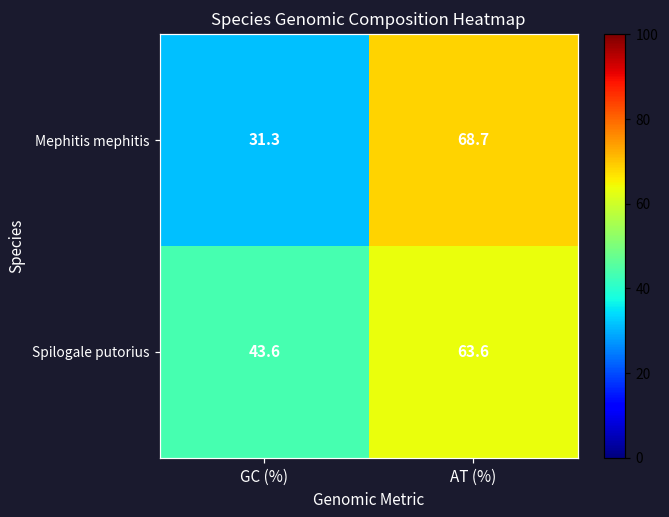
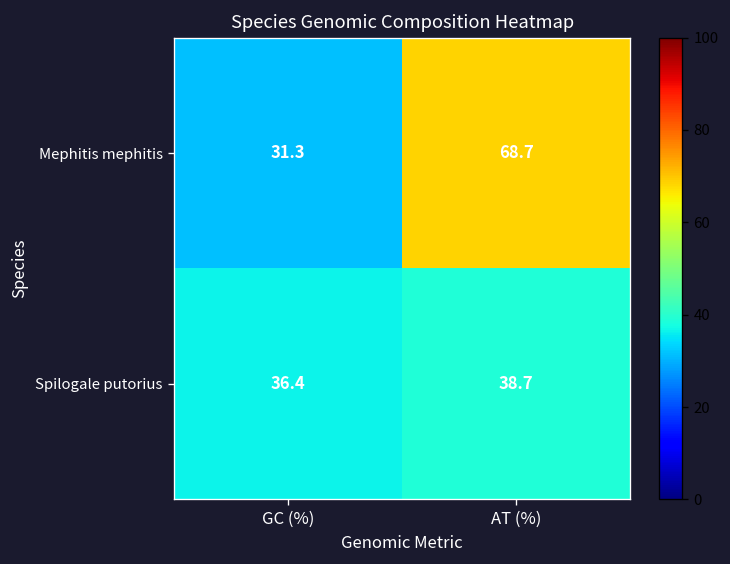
  {
    "Mephitis mephitis": {
      "GC (%)": 31.3,
      "AT (%)": 68.7
    },
    "Spilogale putorius": {
-     "GC (%)": 43.6,
-     "AT (%)": 63.6
+     "GC (%)": 36.4,
+     "AT (%)": 38.7
    }
  }
